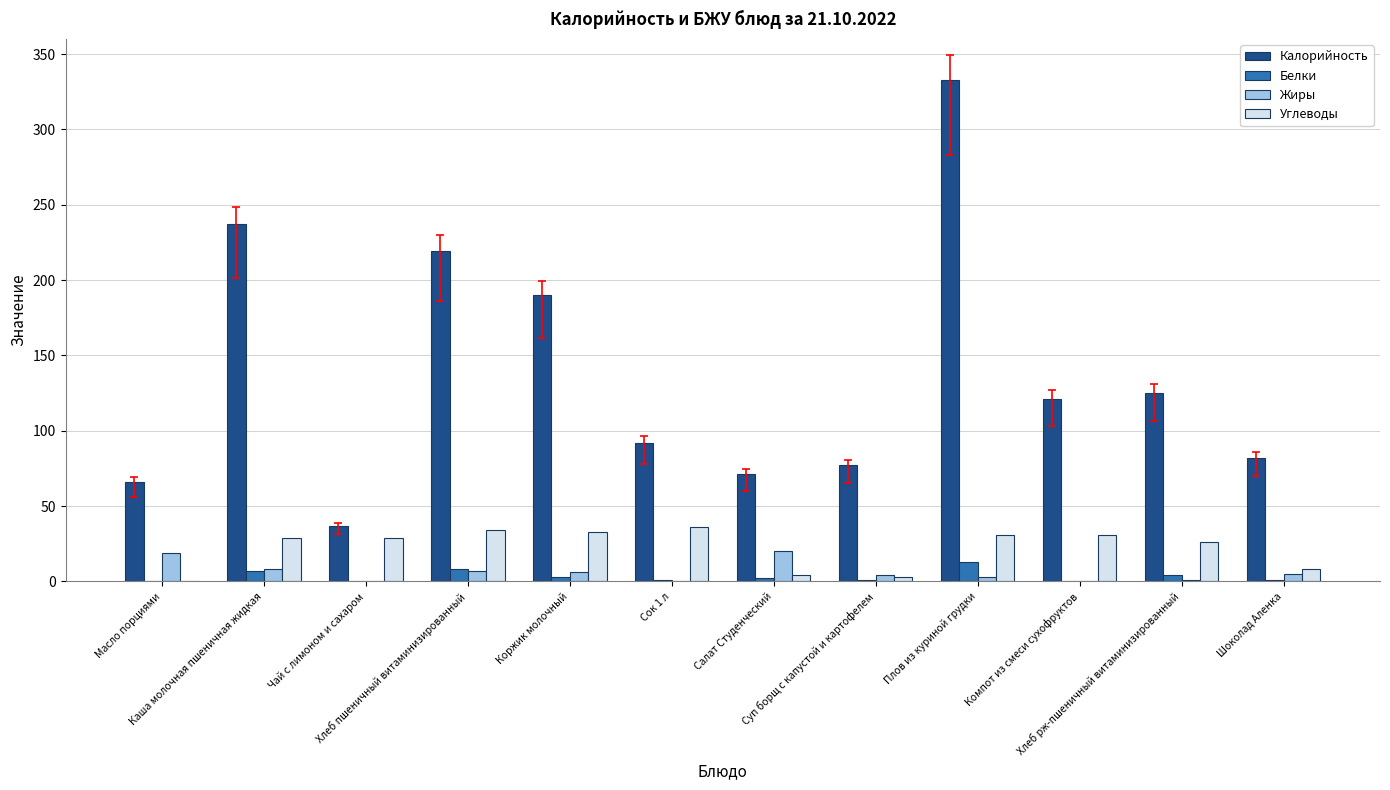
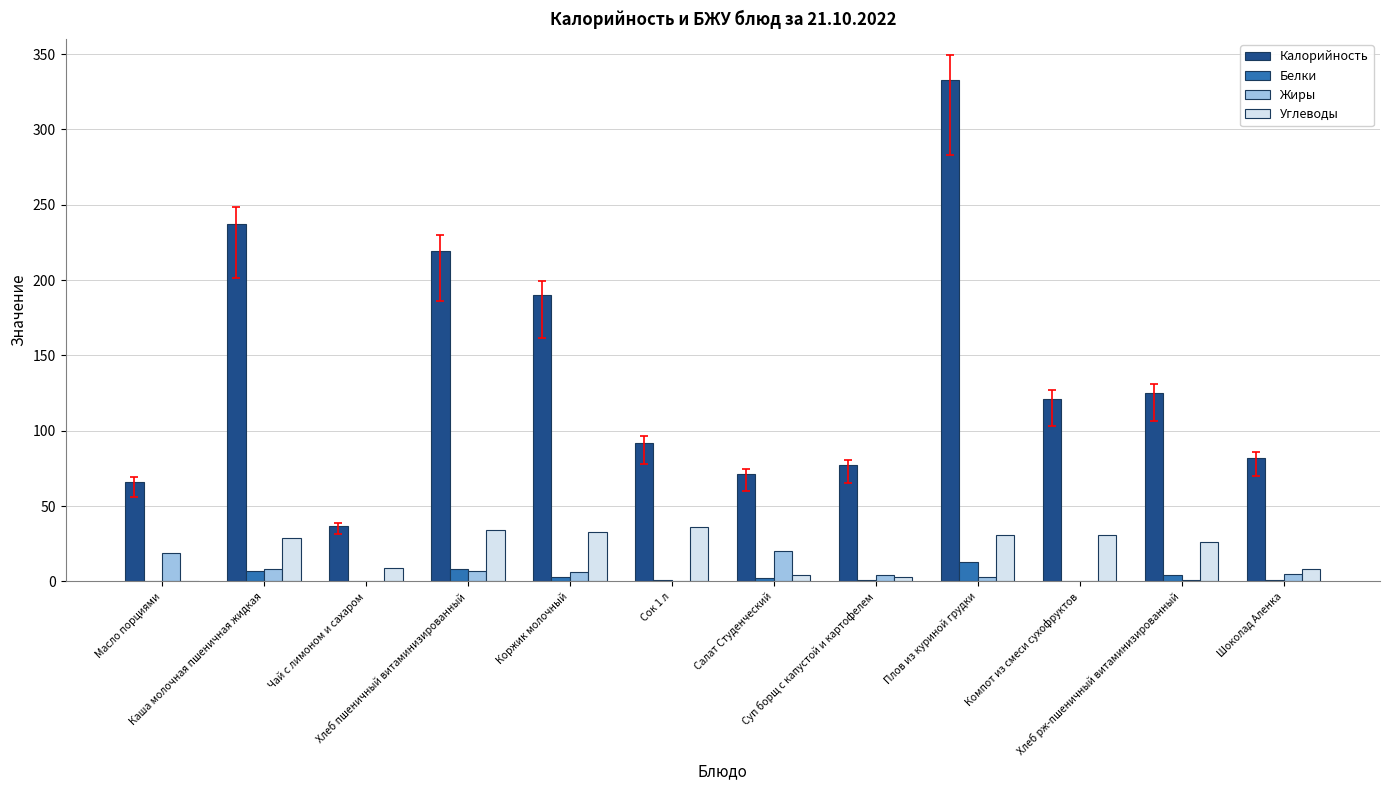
  {
    "Жиры": {
      "Масло порциями": 19,
      "Каша молочная пшеничная жидкая": 8,
      "Чай с лимоном и сахаром": 0,
      "Хлеб пшеничный витаминизированный": 7,
      "Коржик молочный": 6,
      "Сок 1 л": 0,
      "Салат Студенческий": 20,
      "Суп борщ с капустой и картофелем": 4,
      "Плов из куриной грудки": 3,
      "Компот из смеси сухофруктов": 0,
      "Шоколад Аленка": 5
    },
    "Углеводы": {
      "Масло порциями": 0,
      "Каша молочная пшеничная жидкая": 29,
-     "Чай с лимоном и сахаром": 29,
+     "Чай с лимоном и сахаром": 9,
      "Хлеб пшеничный витаминизированный": 34,
      "Коржик молочный": 33,
      "Сок 1 л": 36,
      "Салат Студенческий": 4,
      "Суп борщ с капустой и картофелем": 3,
      "Плов из куриной грудки": 31,
      "Компот из смеси сухофруктов": 31,
      "Хлеб рж-пшеничный витаминизированный": 26,
      "Шоколад Аленка": 8
    }
  }
